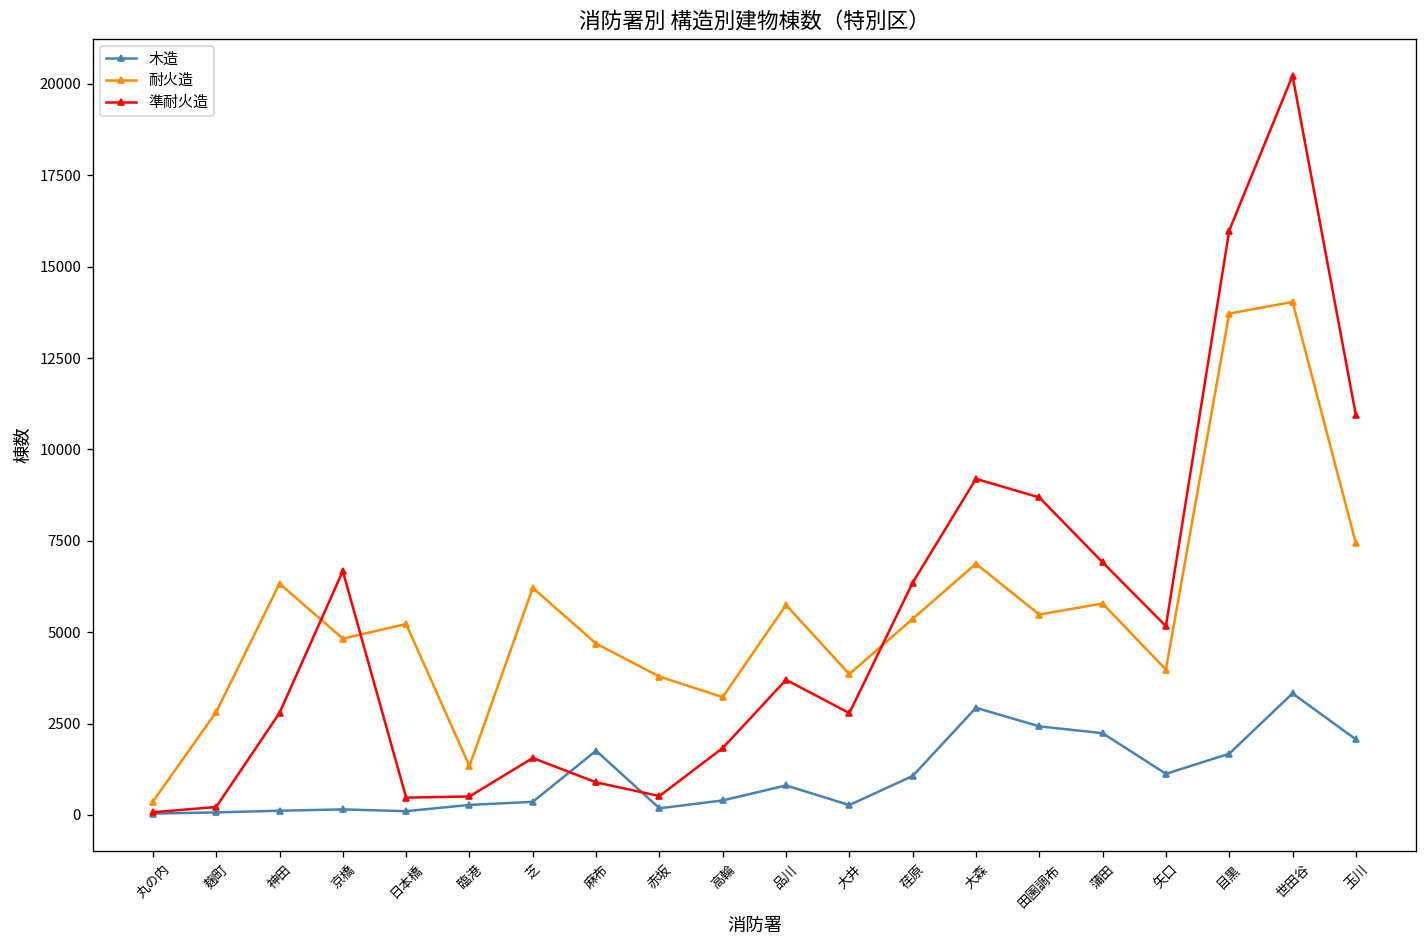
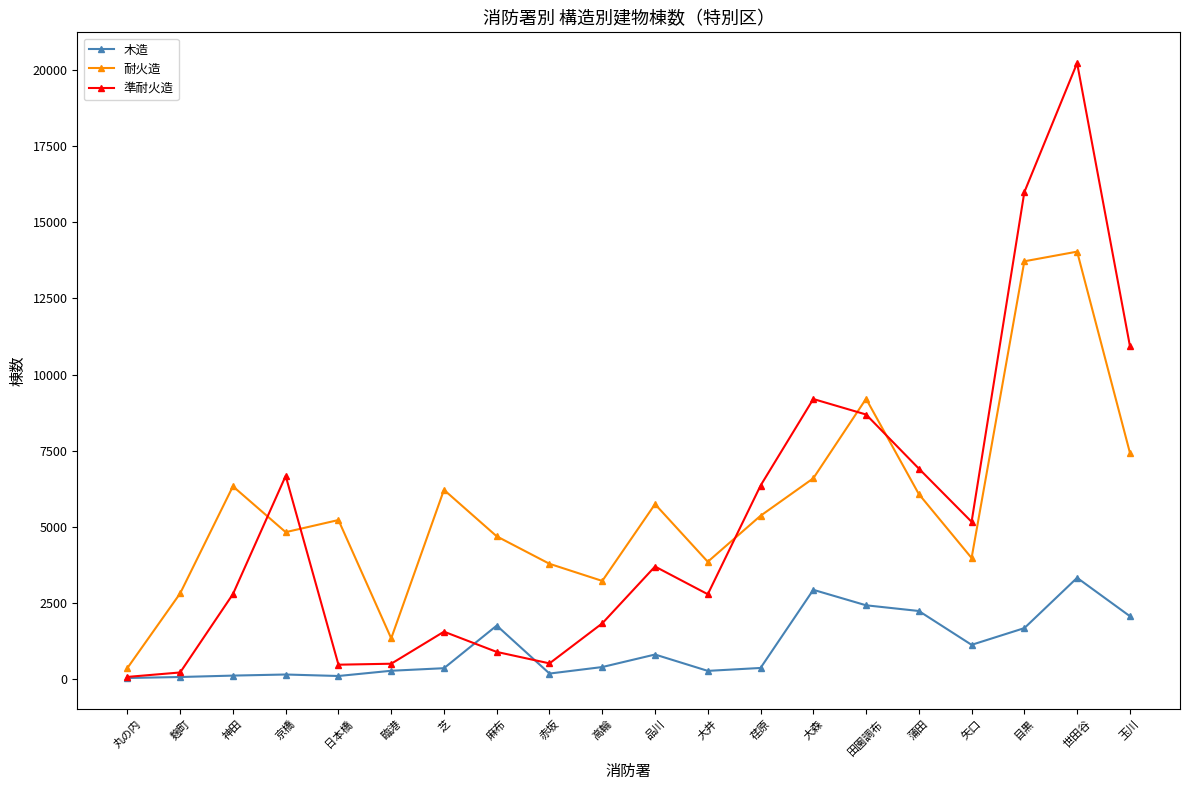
  {
    "木造": {
      "麹町": 100,
      "神田": 100,
      "京橋": 200,
      "日本橋": 100,
      "臨港": 300,
      "芝": 400,
      "麻布": 1800,
      "赤坂": 200,
      "高輪": 400,
      "品川": 800,
      "大井": 300,
-     "荏原": 1100,
+     "荏原": 400,
      "大森": 2900,
      "田園調布": 2400,
      "蒲田": 2200,
      "矢口": 1100,
      "目黒": 1700,
      "世田谷": 3300,
      "玉川": 2100
    },
    "耐火造": {
      "丸の内": 400,
      "麹町": 2800,
      "神田": 6300,
      "京橋": 4800,
      "日本橋": 5200,
      "臨港": 1300,
      "芝": 6200,
      "麻布": 4700,
      "赤坂": 3800,
      "高輪": 3200,
      "品川": 5700,
      "大井": 3900,
      "荏原": 5400,
-     "大森": 6900,
-     "田園調布": 5500,
-     "蒲田": 5800,
+     "大森": 6600,
+     "田園調布": 9200,
+     "蒲田": 6100,
      "矢口": 4000,
      "目黒": 13700,
      "世田谷": 14000,
      "玉川": 7400
    },
    "準耐火造": {
      "麹町": 200,
      "神田": 2800,
      "京橋": 6700,
      "日本橋": 500,
      "臨港": 500,
      "芝": 1600,
      "麻布": 900,
      "赤坂": 500,
      "高輪": 1800,
      "品川": 3700,
      "大井": 2800,
      "荏原": 6400,
      "大森": 9200,
      "田園調布": 8700,
      "蒲田": 6900,
      "矢口": 5200,
      "目黒": 16000,
      "世田谷": 20200,
      "玉川": 10900
    }
  }
